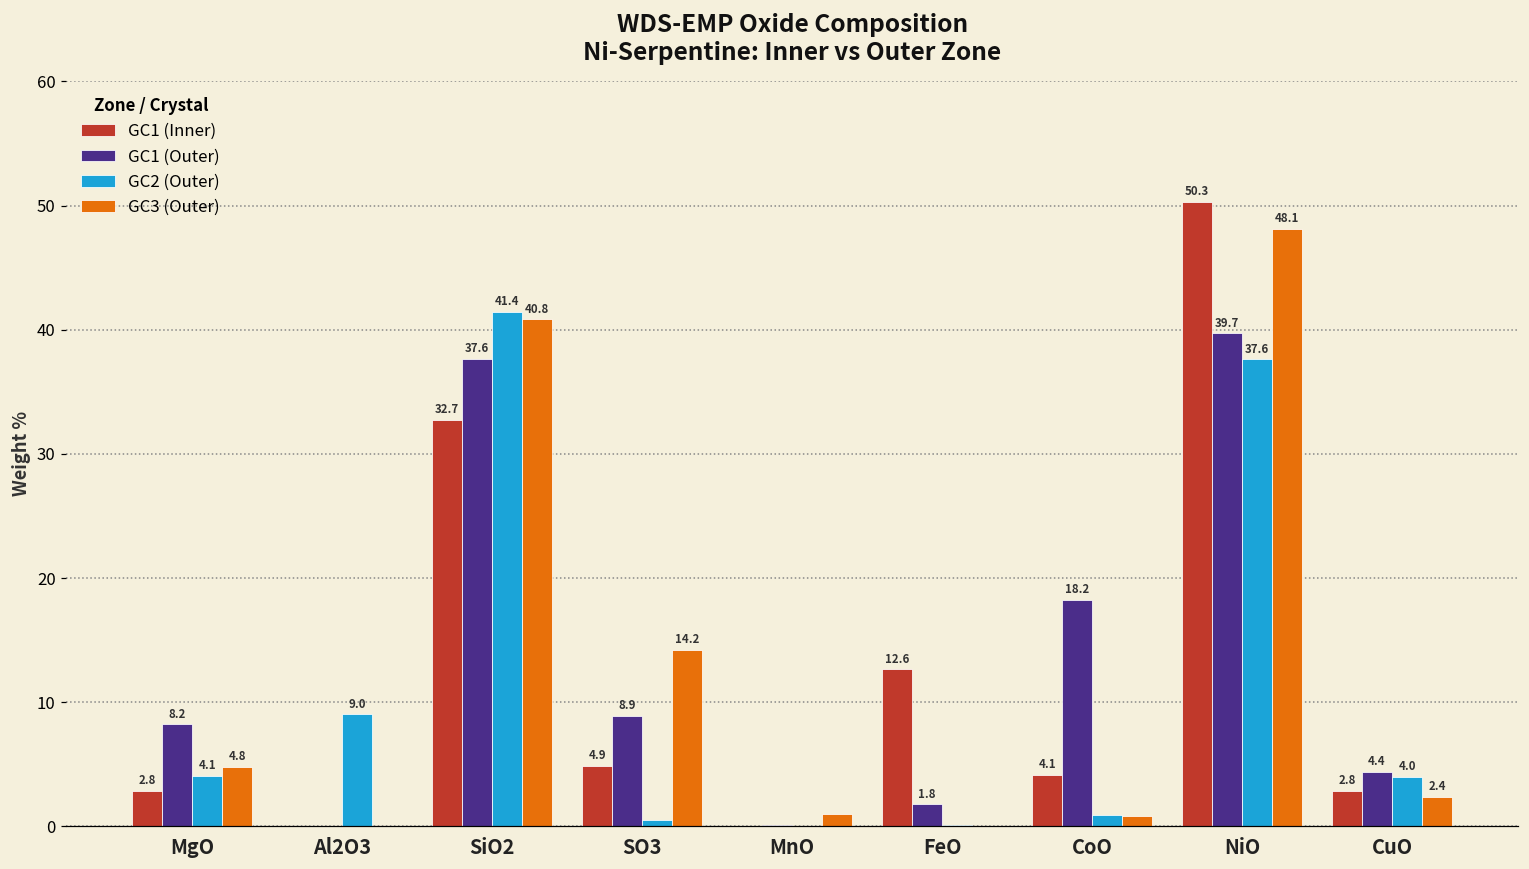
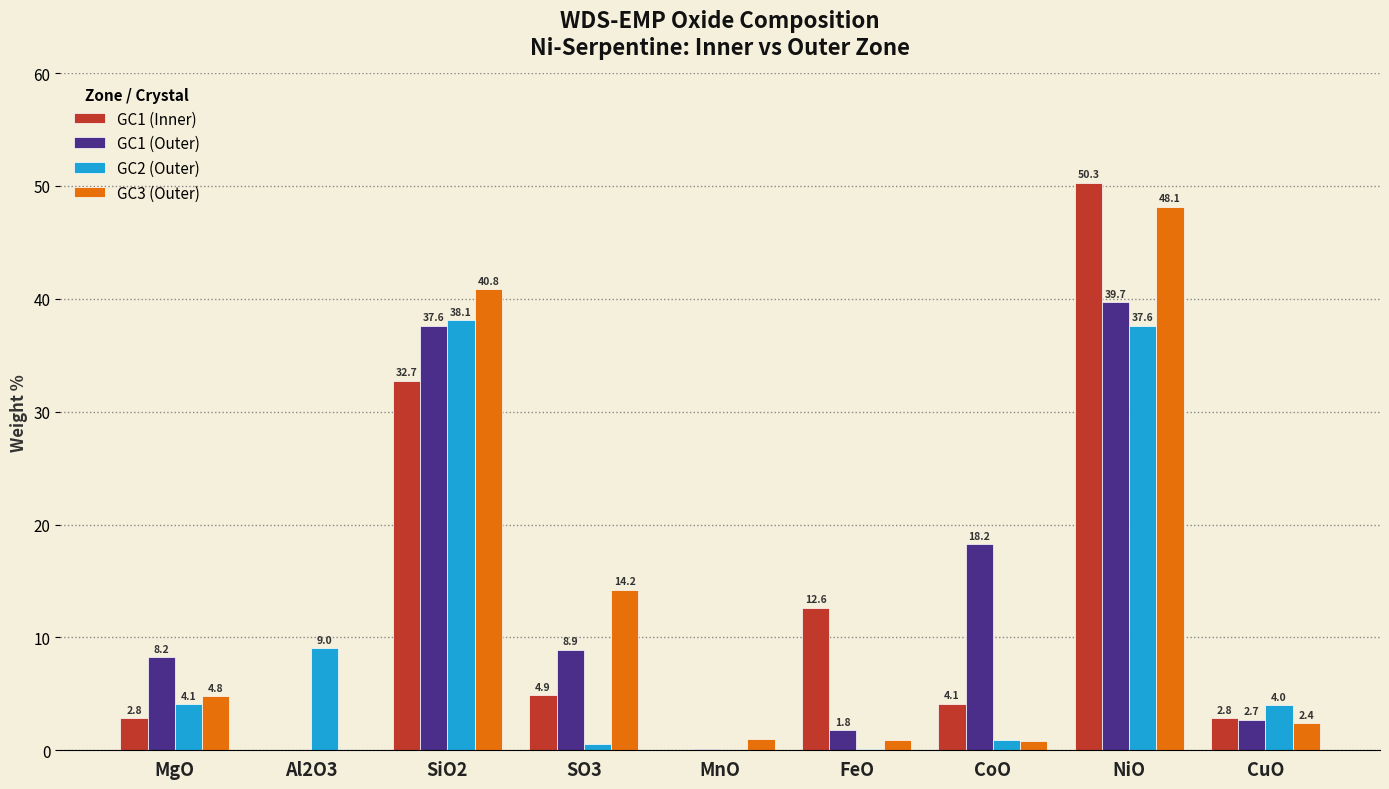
  {
    "GC1 (Inner)": {
      "MgO": 2.8,
      "SiO2": 32.7,
      "SO3": 4.9,
      "FeO": 12.6,
      "CoO": 4.1,
      "NiO": 50.3,
      "CuO": 2.8
    },
    "GC1 (Outer)": {
      "MgO": 8.2,
      "SiO2": 37.6,
      "SO3": 8.9,
      "FeO": 1.8,
      "CoO": 18.2,
      "NiO": 39.7,
-     "CuO": 4.4
+     "CuO": 2.7
    },
    "GC2 (Outer)": {
      "MgO": 4.1,
      "Al2O3": 9.0,
-     "SiO2": 41.4,
+     "SiO2": 38.1,
      "NiO": 37.6,
      "CuO": 4.0
    },
    "GC3 (Outer)": {
      "Al2O3": 0.0,
      "MnO": 1.0,
-     "FeO": 0.1,
+     "FeO": 0.9,
      "CoO": 0.9
    }
  }
